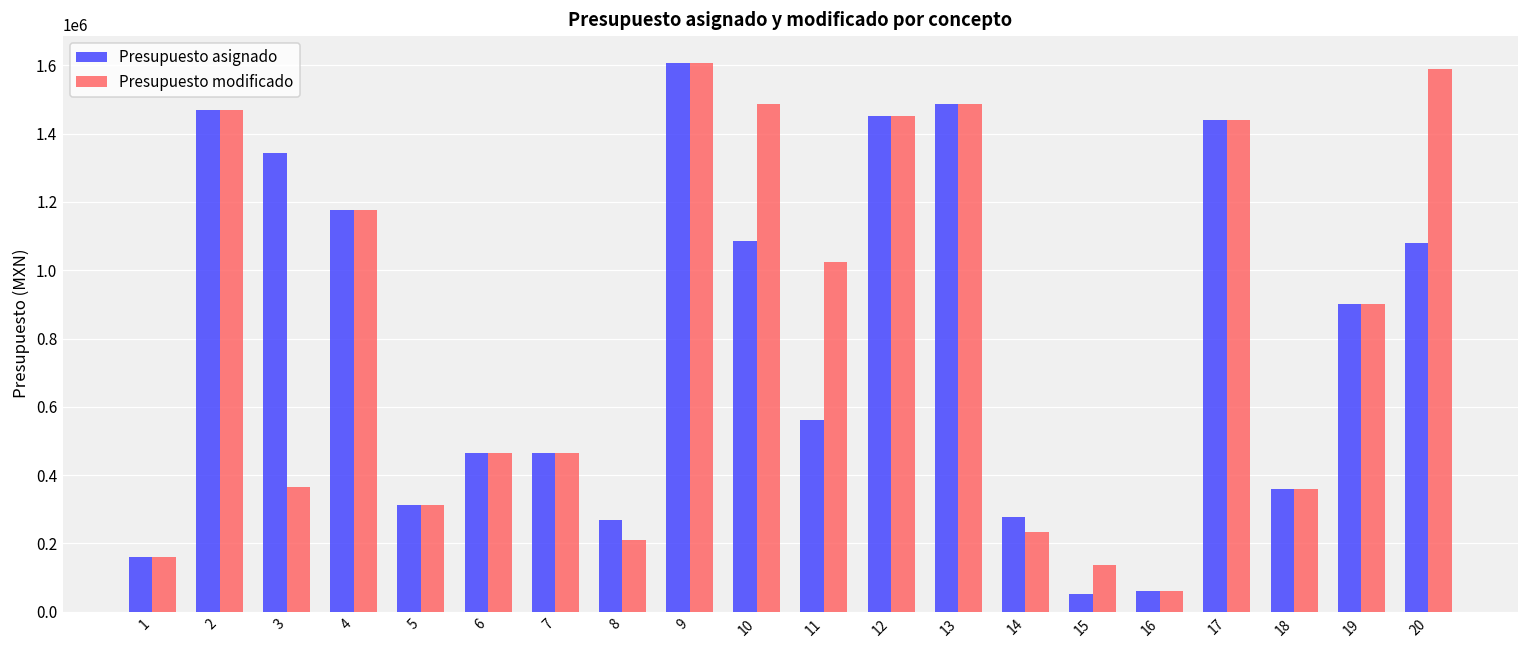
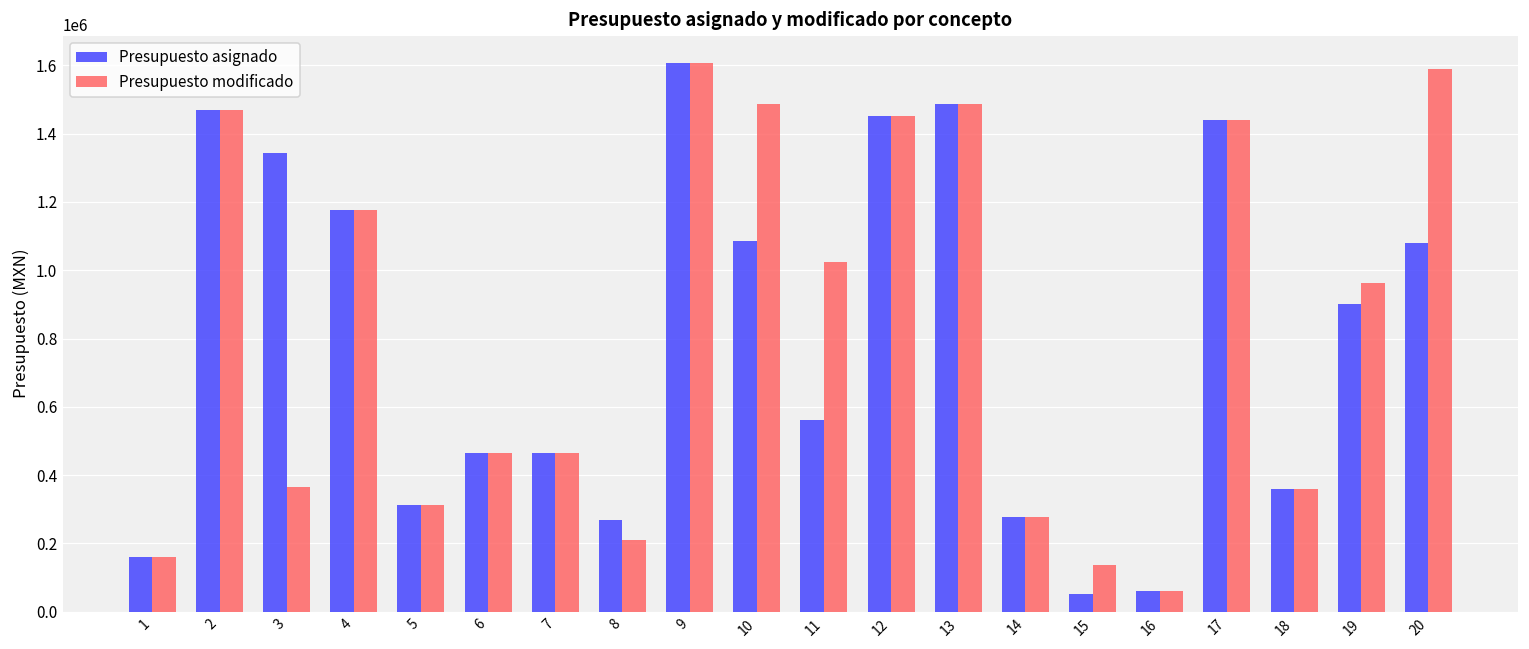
  {
    "Presupuesto asignado": {
      "1": 160000,
      "2": 1470000,
      "3": 1340000,
      "4": 1180000,
      "5": 310000,
      "6": 460000,
      "7": 460000,
      "8": 270000,
      "9": 1610000,
      "10": 1090000,
      "11": 560000,
      "12": 1450000,
      "13": 1490000,
      "14": 280000,
      "15": 50000,
      "16": 60000,
      "17": 1440000,
      "18": 360000,
      "19": 900000,
      "20": 1080000
    },
    "Presupuesto modificado": {
      "1": 160000,
      "2": 1470000,
      "3": 370000,
      "4": 1180000,
      "5": 310000,
      "6": 460000,
      "7": 460000,
      "8": 210000,
      "9": 1610000,
      "10": 1490000,
      "11": 1020000,
      "12": 1450000,
      "13": 1490000,
-     "14": 230000,
+     "14": 280000,
      "15": 140000,
      "16": 60000,
      "17": 1440000,
      "18": 360000,
-     "19": 900000,
+     "19": 960000,
      "20": 1590000
    }
  }
